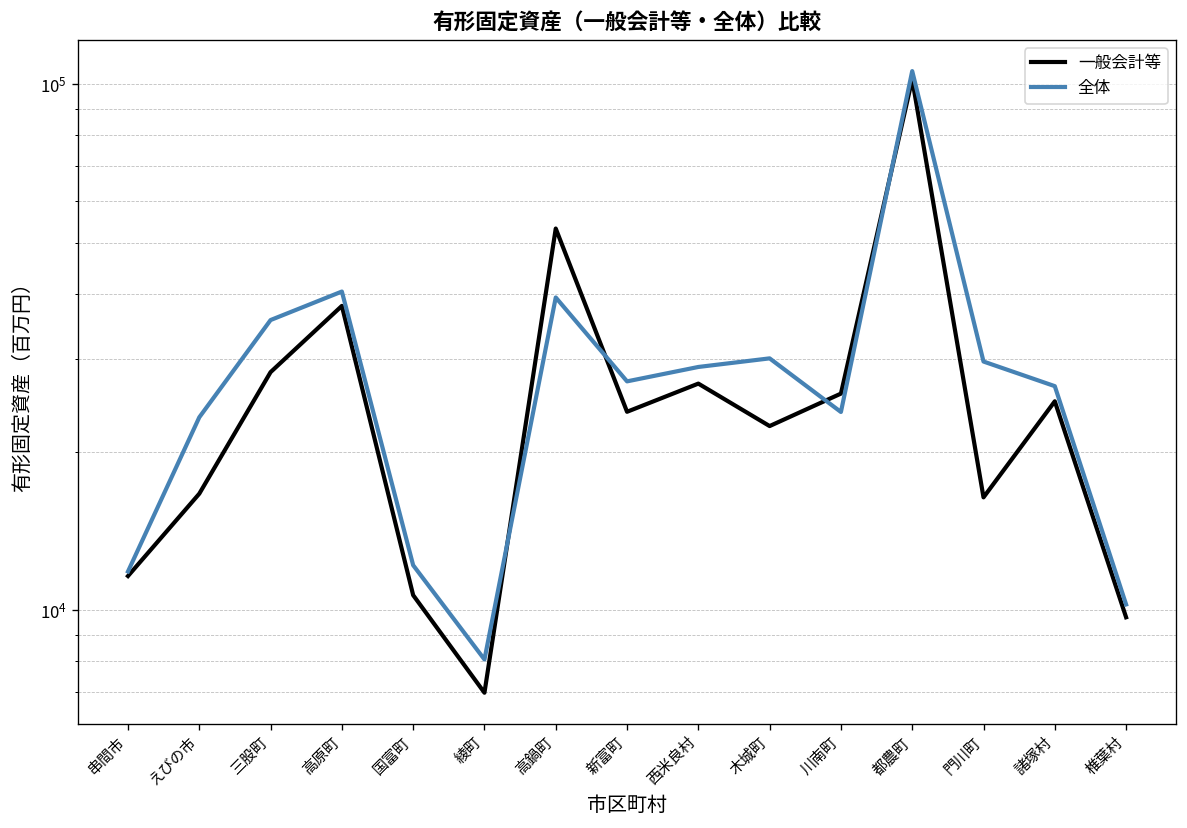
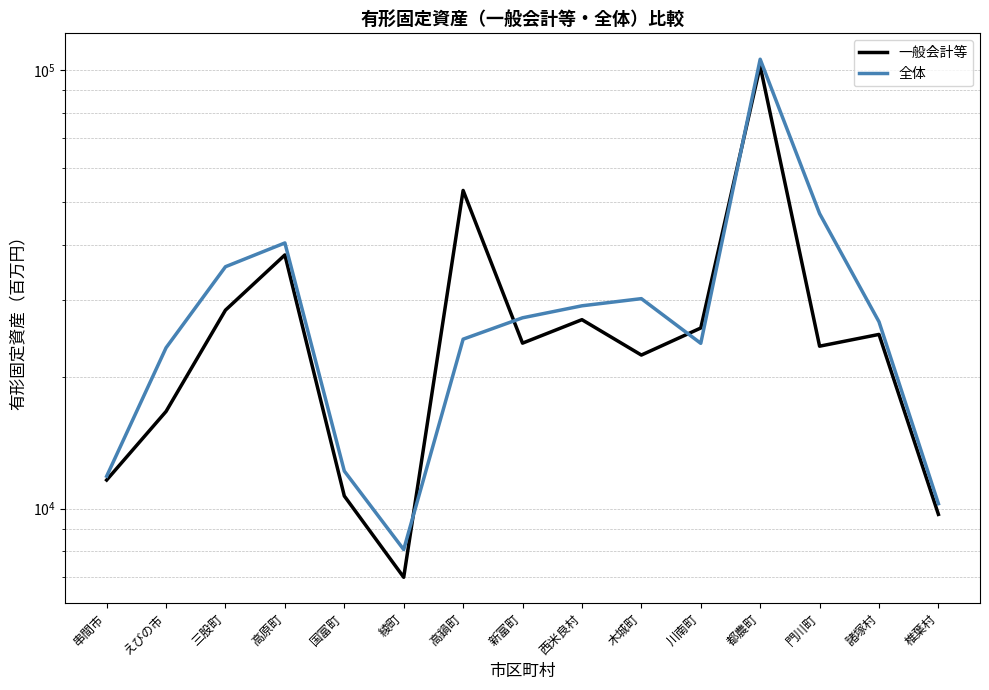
  {
    "一般会計等": {
      "串間市": 11600,
      "えびの市": 16700,
      "三股町": 28000,
      "高原町": 38000,
      "国富町": 10700,
      "綾町": 7000,
      "高鍋町": 53000,
      "新富町": 24000,
      "西米良村": 27000,
      "木城町": 22000,
      "川南町": 26000,
      "都農町": 102000,
-     "門川町": 16400,
+     "門川町": 23000,
      "諸塚村": 25000,
      "椎葉村": 9700
    },
    "全体": {
      "串間市": 11900,
      "えびの市": 23000,
      "三股町": 36000,
      "高原町": 40000,
      "国富町": 12200,
      "綾町": 8100,
-     "高鍋町": 39000,
+     "高鍋町": 24000,
      "新富町": 27000,
      "西米良村": 29000,
      "木城町": 30000,
      "川南町": 24000,
      "都農町": 106000,
-     "門川町": 30000,
+     "門川町": 47000,
      "諸塚村": 27000,
      "椎葉村": 10300
    }
  }
